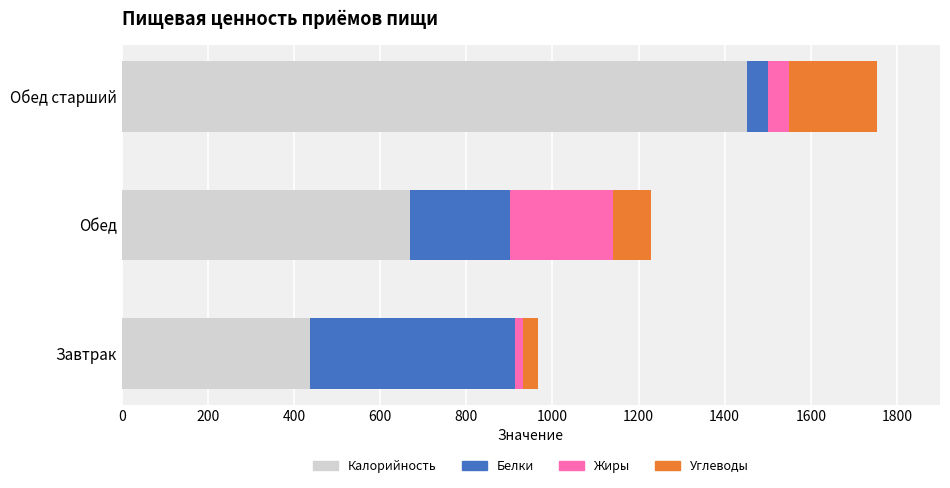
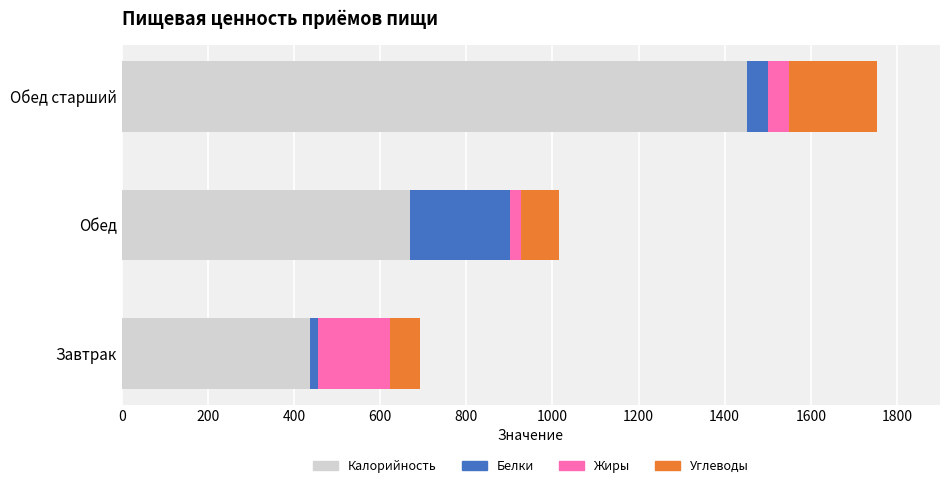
  {
    "Калорийность": {
      "Обед старший": 1450,
      "Обед": 670,
      "Завтрак": 440
    },
    "Белки": {
      "Обед старший": 50,
      "Обед": 230,
-     "Завтрак": 480
+     "Завтрак": 20
    },
    "Жиры": {
      "Обед старший": 50,
-     "Обед": 240,
-     "Завтрак": 20
+     "Обед": 30,
+     "Завтрак": 170
    },
    "Углеводы": {
      "Обед старший": 200,
      "Обед": 90,
-     "Завтрак": 30
+     "Завтрак": 70
    }
  }
